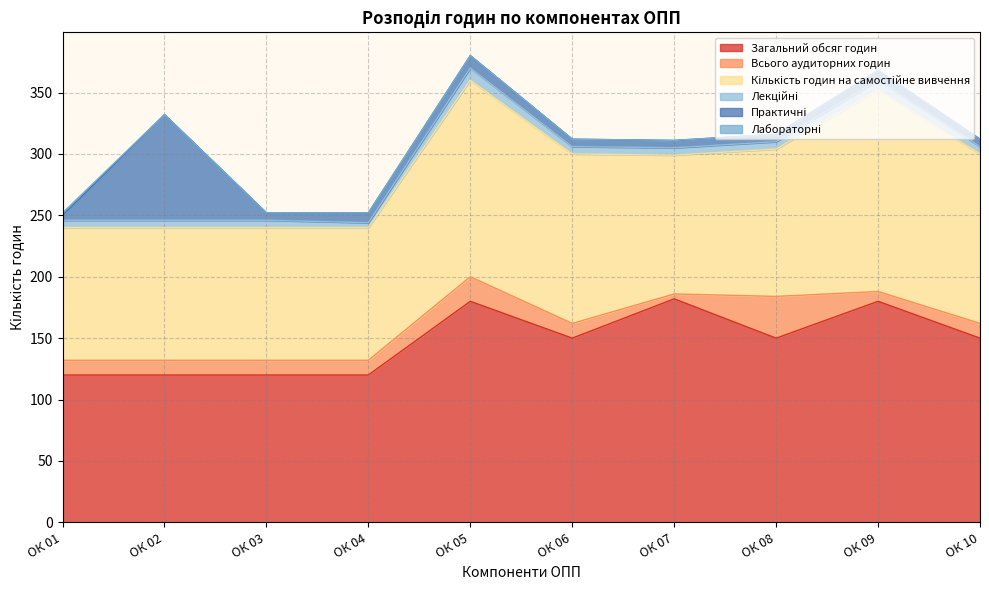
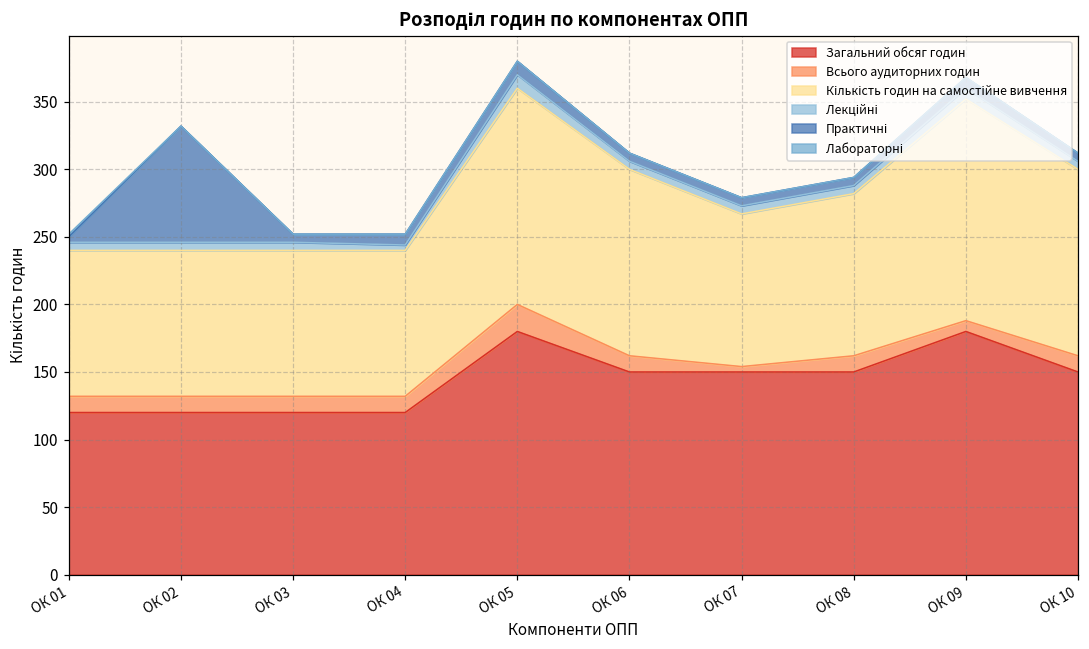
  {
    "Загальний обсяг годин": {
      "ОК 01": 120,
      "ОК 02": 120,
      "ОК 03": 120,
      "ОК 04": 120,
      "ОК 05": 180,
      "ОК 06": 150,
-     "ОК 07": 182,
+     "ОК 07": 150,
      "ОК 08": 150,
      "ОК 09": 180,
      "ОК 10": 150
    },
    "Всього аудиторних годин": {
      "ОК 01": 12,
      "ОК 02": 12,
      "ОК 03": 12,
      "ОК 04": 12,
      "ОК 05": 20,
      "ОК 06": 12,
      "ОК 07": 4,
-     "ОК 08": 34,
+     "ОК 08": 12,
      "ОК 09": 8,
      "ОК 10": 12
    },
    "Кількість годин на самостійне вивчення": {
      "ОК 01": 108,
      "ОК 02": 108,
      "ОК 03": 108,
      "ОК 04": 108,
      "ОК 05": 160,
      "ОК 06": 138,
      "ОК 07": 113,
      "ОК 08": 120,
      "ОК 10": 138
    }
  }
